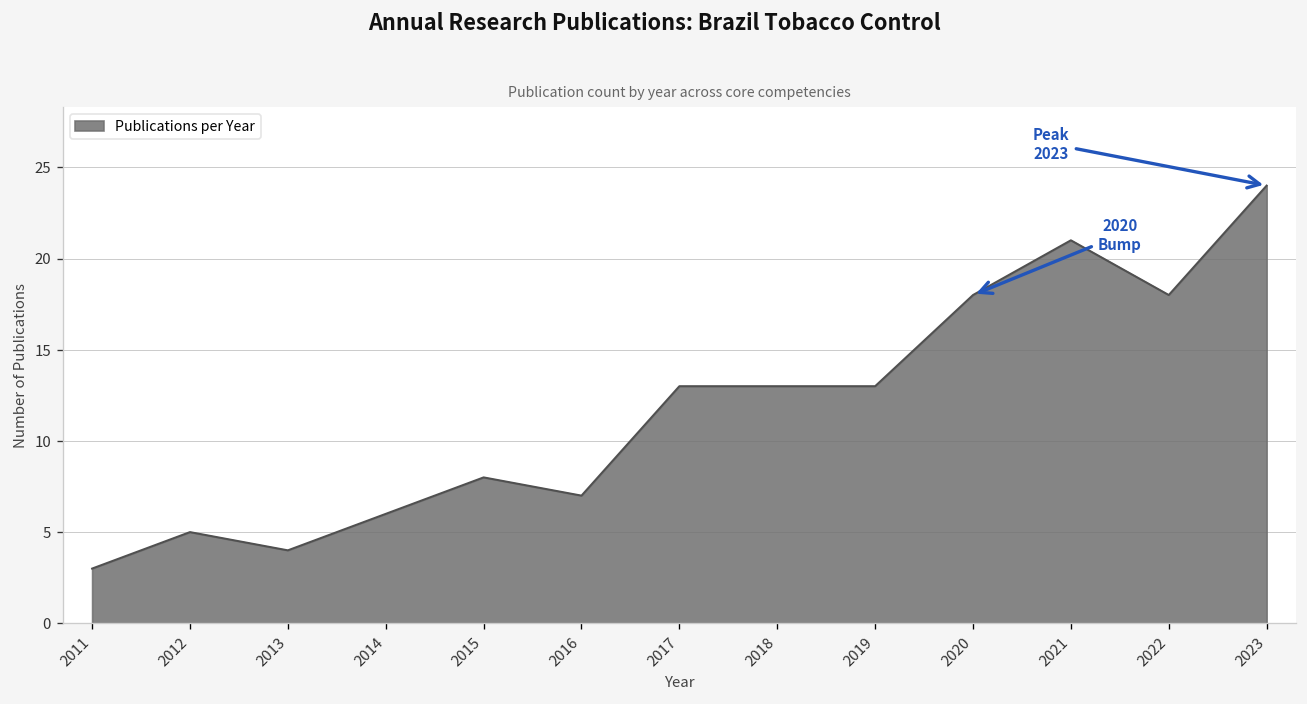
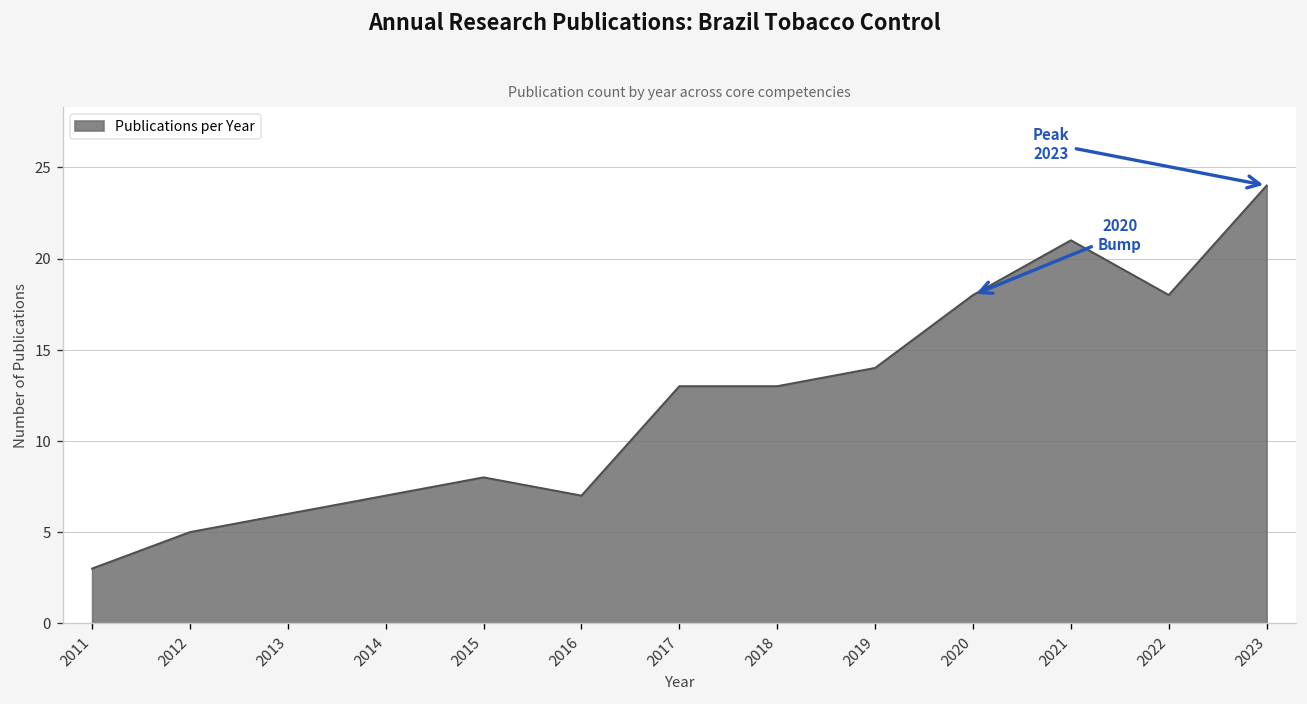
  {
    "2011": 3,
    "2012": 5,
-   "2013": 4,
-   "2014": 6,
+   "2013": 6,
+   "2014": 7,
    "2015": 8,
    "2016": 7,
    "2017": 13,
    "2018": 13,
-   "2019": 13,
+   "2019": 14,
    "2020": 18,
    "2022": 18
  }
